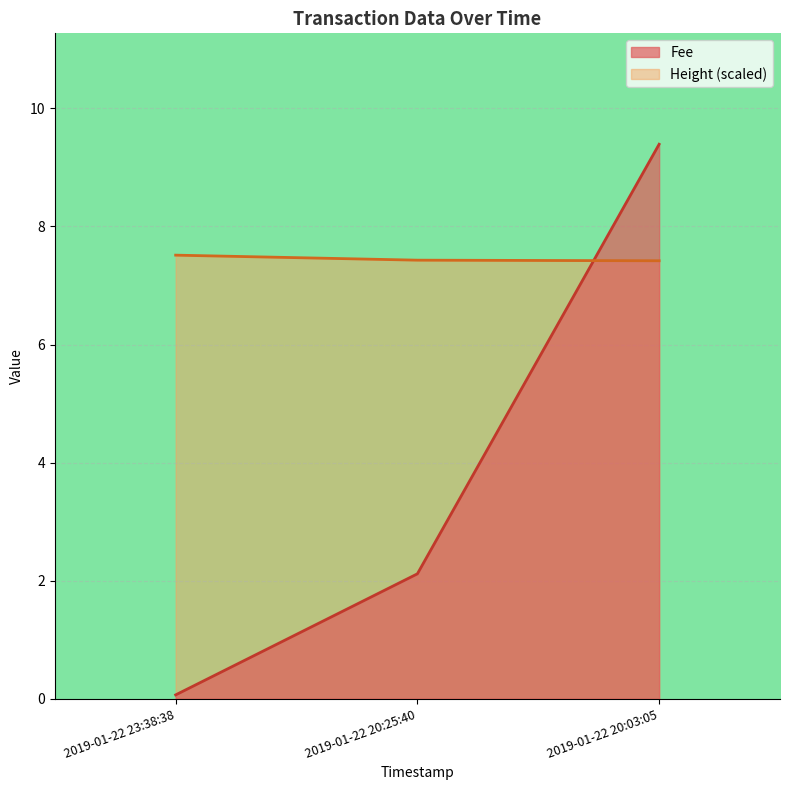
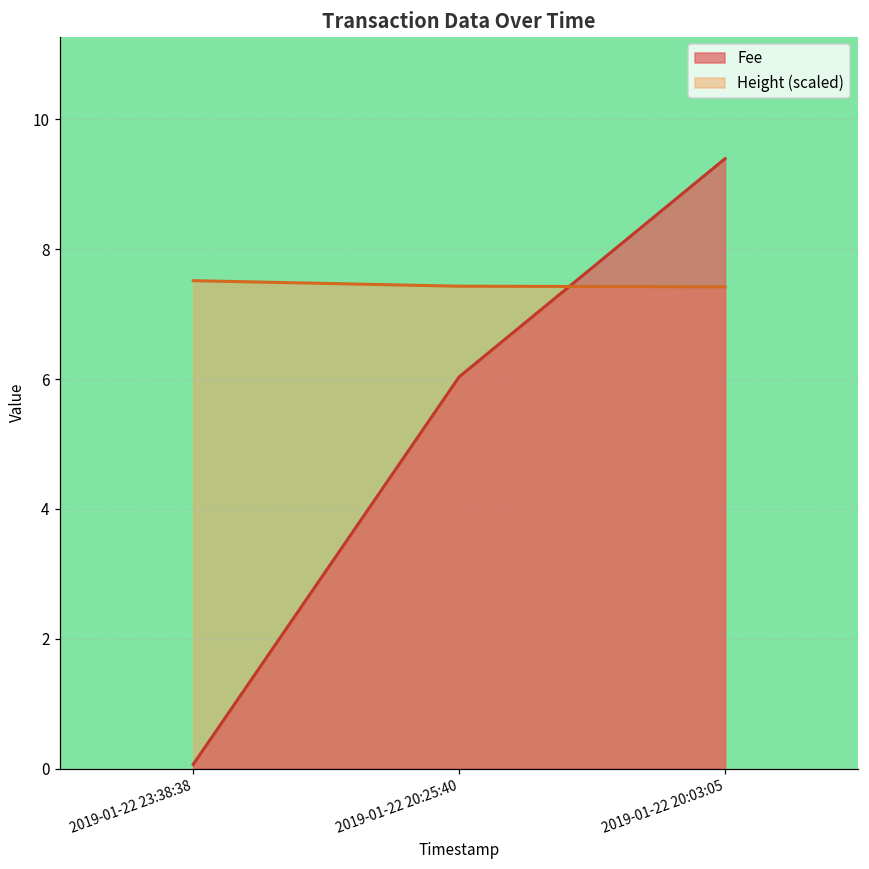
  {
    "Fee": {
      "2019-01-22 23:38:38": 0.1,
-     "2019-01-22 20:25:40": 2.1,
+     "2019-01-22 20:25:40": 6.0,
      "2019-01-22 20:03:05": 9.4
    },
    "Height (scaled)": {
      "2019-01-22 23:38:38": 7.5,
      "2019-01-22 20:25:40": 7.4,
      "2019-01-22 20:03:05": 7.4
    }
  }
